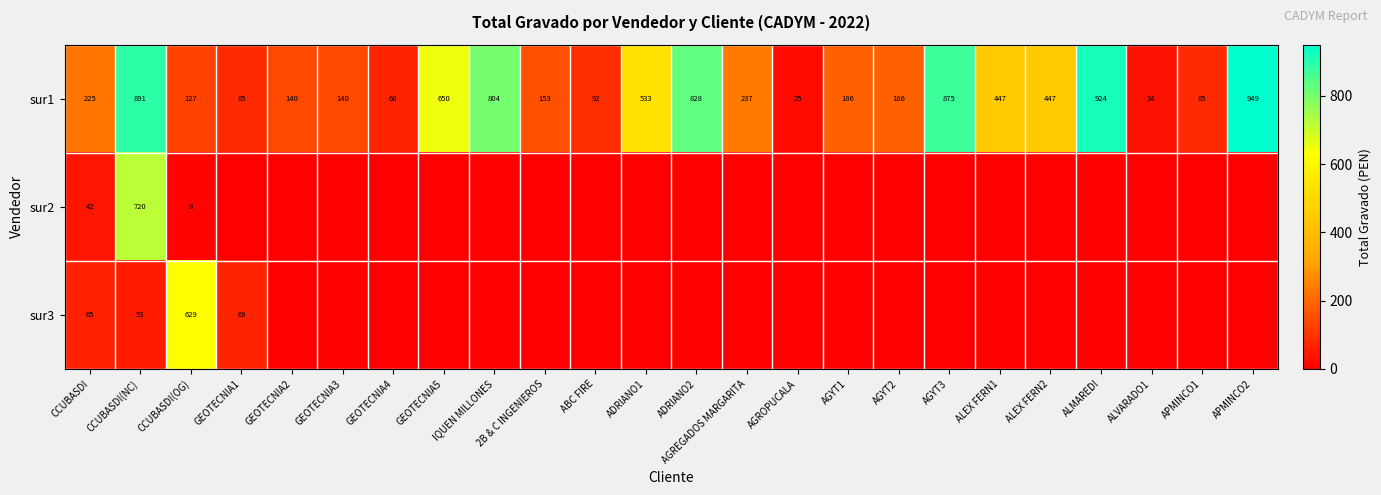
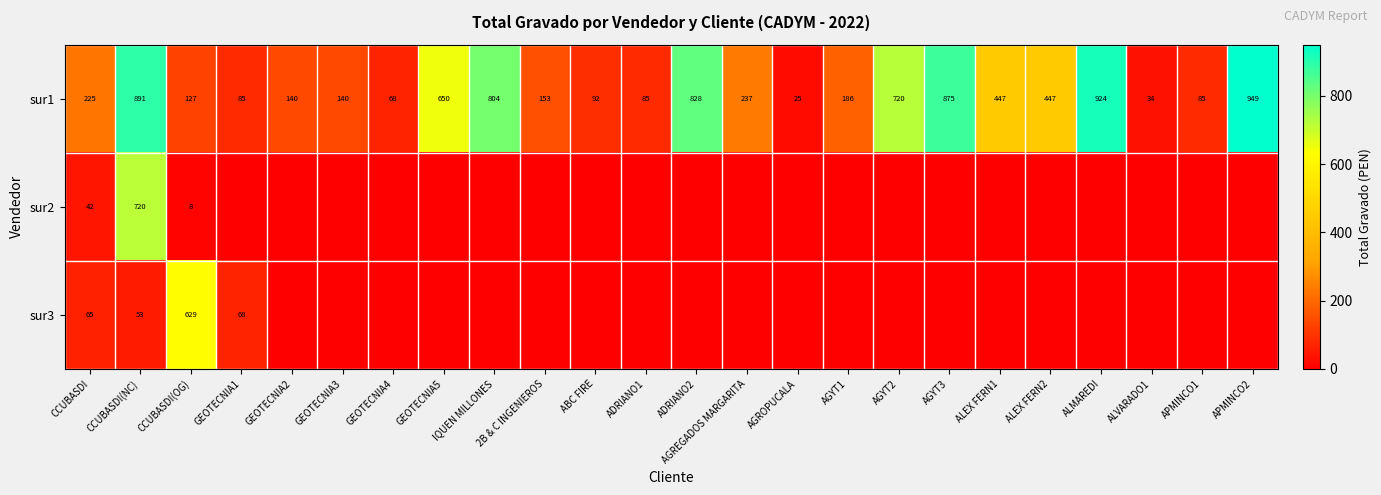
  {
    "sur1": {
      "CCUBASDI": 225,
      "CCUBASDI(NC)": 891,
      "CCUBASDI(OG)": 127,
      "GEOTECNIA1": 85,
      "GEOTECNIA2": 140,
      "GEOTECNIA3": 140,
      "GEOTECNIA4": 68,
      "GEOTECNIA5": 650,
      "IQUEN MILLONES": 804,
      "2B & C INGENIEROS": 153,
      "ABC FIRE": 92,
-     "ADRIANO1": 533,
+     "ADRIANO1": 85,
      "ADRIANO2": 828,
      "AGREGADOS MARGARITA": 237,
      "AGROPUCALA": 25,
      "AGYT1": 186,
-     "AGYT2": 186,
+     "AGYT2": 720,
      "AGYT3": 875,
      "ALEX FERN1": 447,
      "ALEX FERN2": 447,
      "ALMAREDI": 924,
      "ALVARADO1": 34,
      "APMINCO1": 85,
      "APMINCO2": 949
    },
    "sur2": {
      "CCUBASDI": 42,
      "CCUBASDI(NC)": 720,
      "CCUBASDI(OG)": 8
    },
    "sur3": {
      "CCUBASDI": 65,
      "CCUBASDI(NC)": 53,
      "CCUBASDI(OG)": 629,
      "GEOTECNIA1": 68
    }
  }
